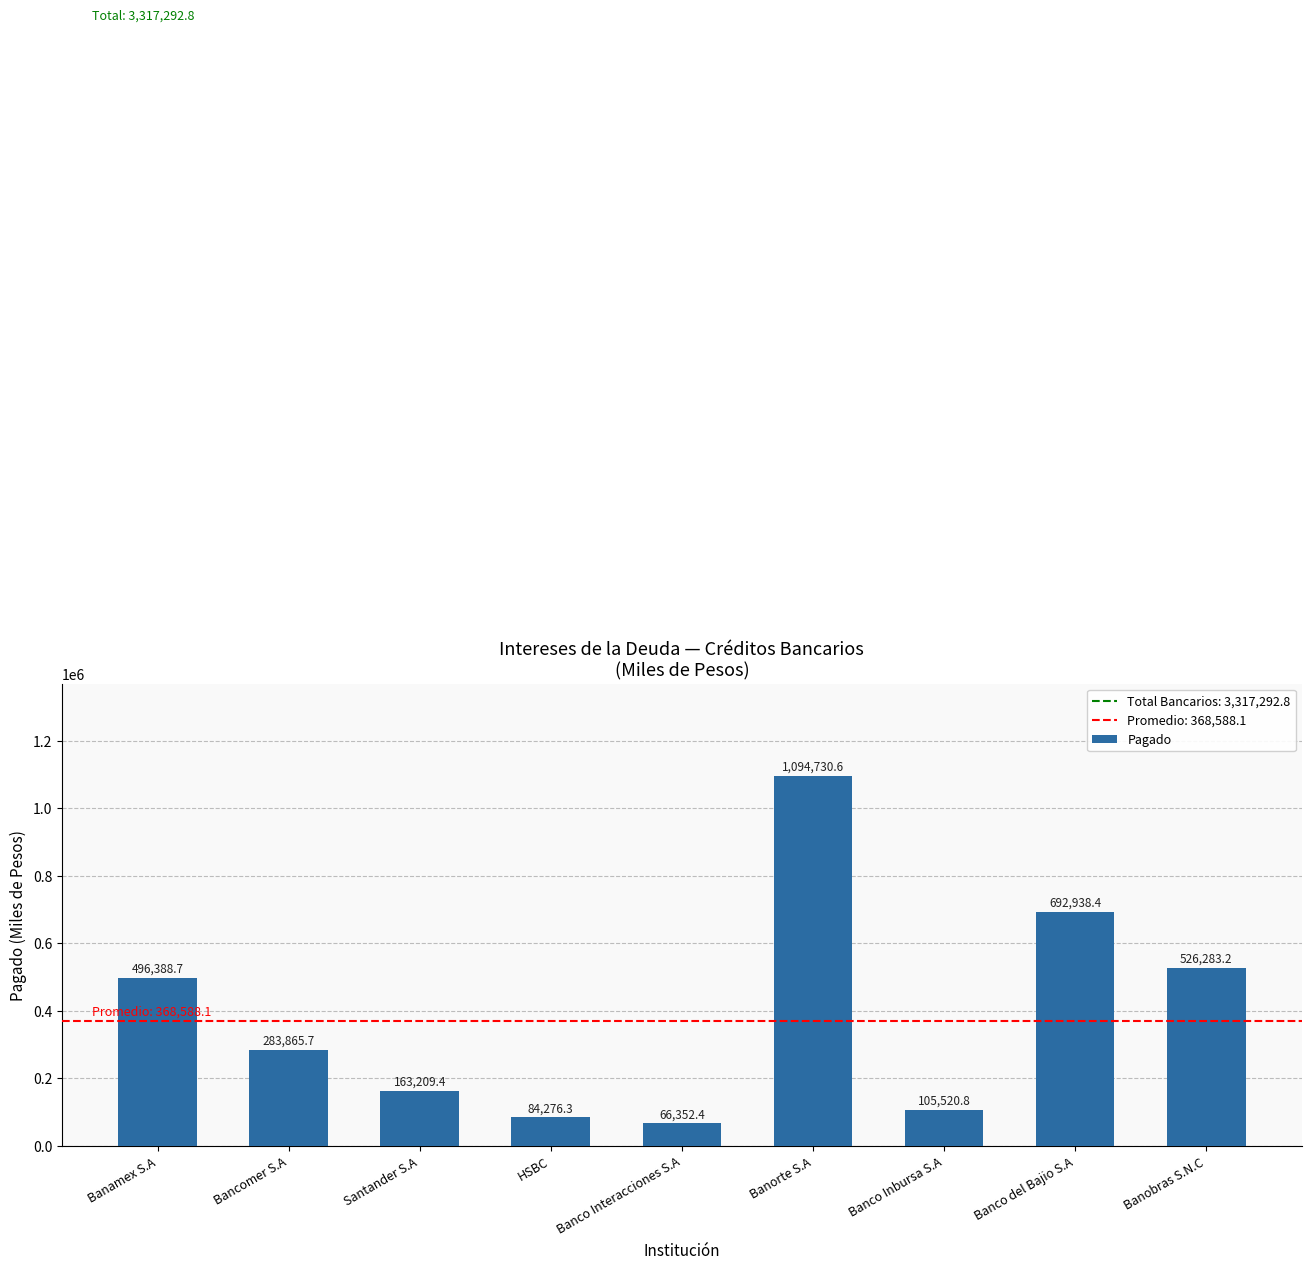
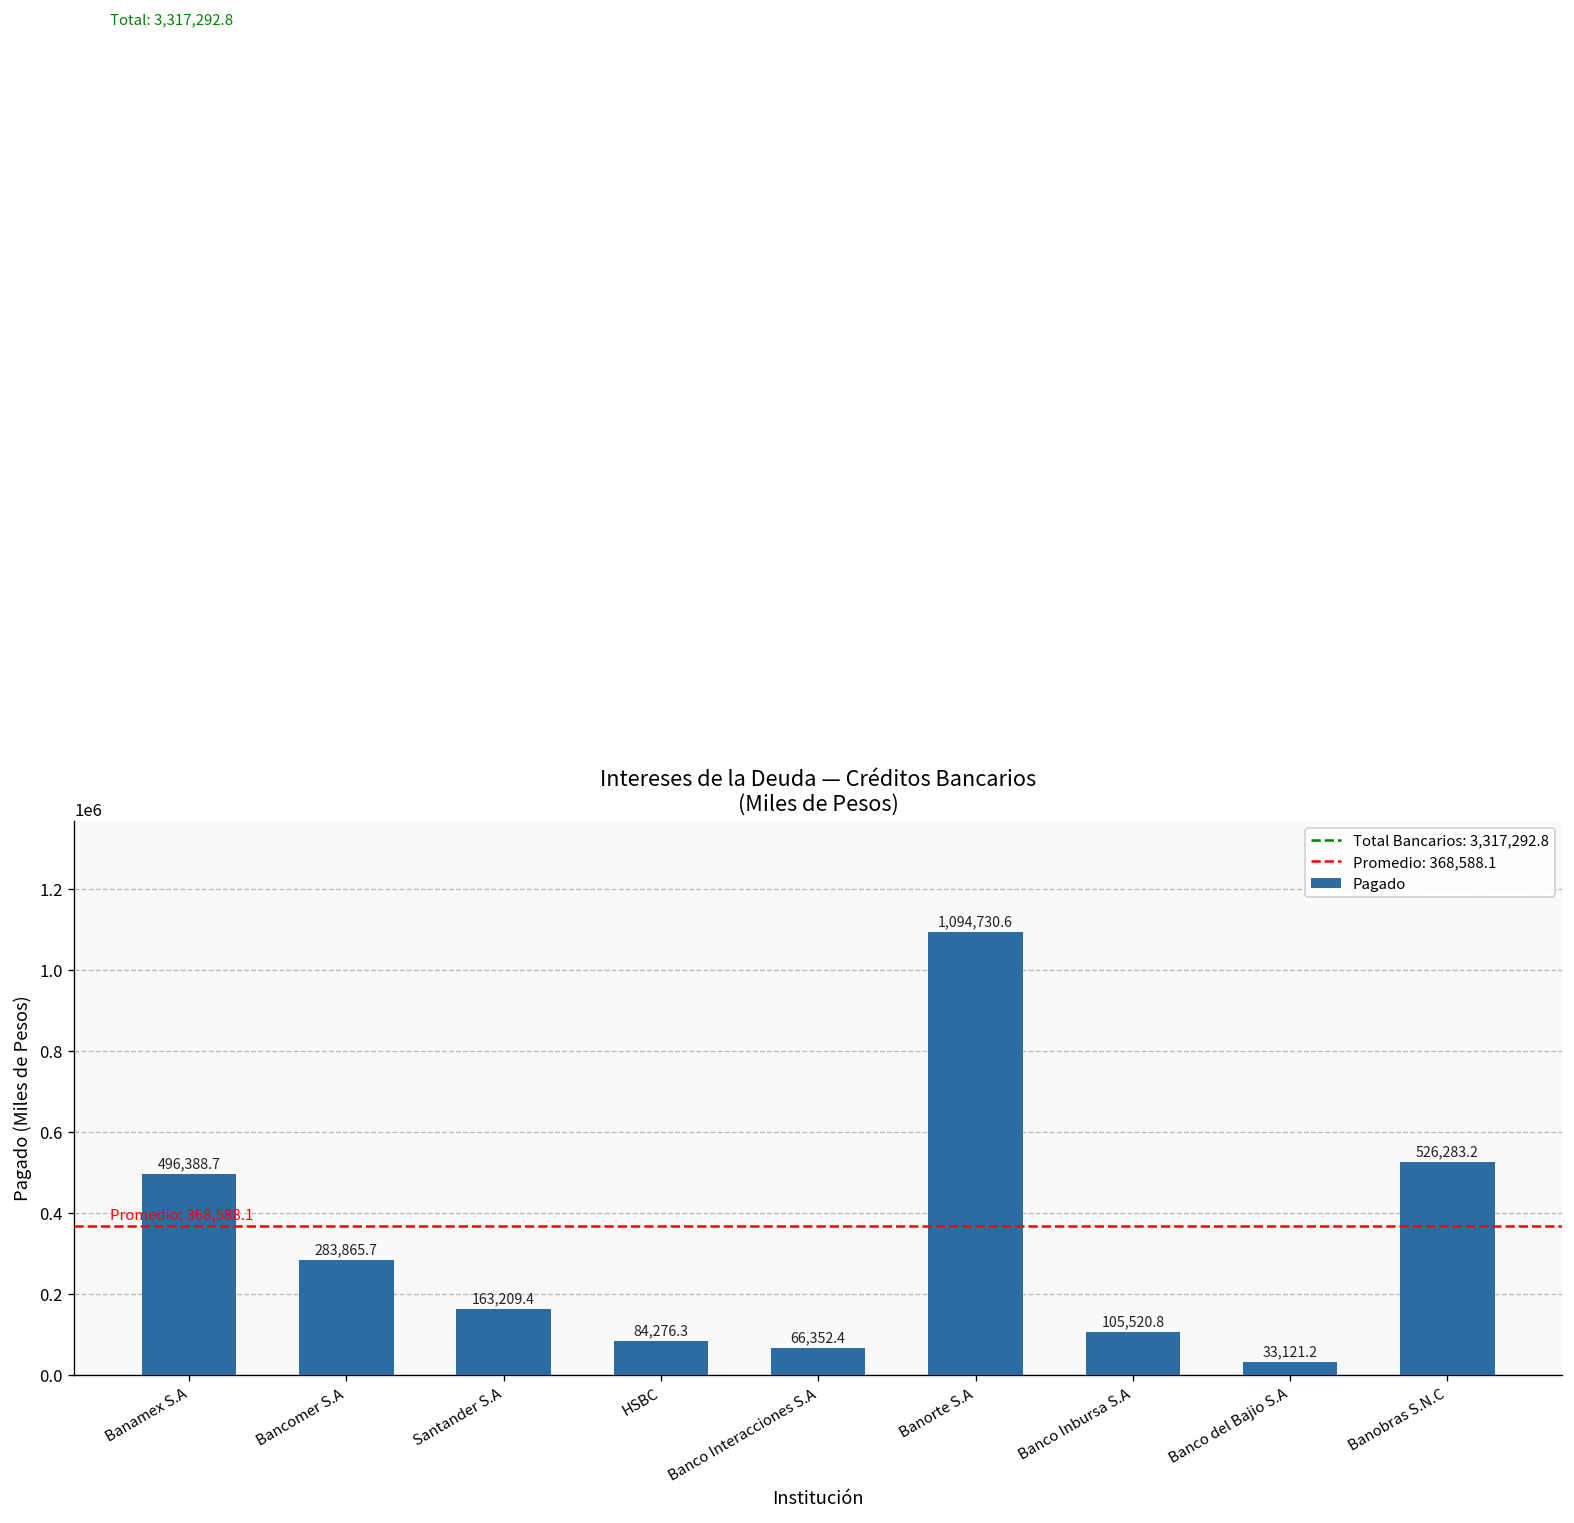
  {
    "Banamex S.A": "496,388.7",
    "Bancomer S.A": "283,865.7",
    "Santander S.A": "163,209.4",
    "HSBC": "84,276.3",
    "Banco Interacciones S.A": "66,352.4",
    "Banorte S.A": "1,094,730.6",
    "Banco Inbursa S.A": "105,520.8",
-   "Banco del Bajio S.A": "692,938.4",
+   "Banco del Bajio S.A": "33,121.2",
    "Banobras S.N.C": "526,283.2"
  }
